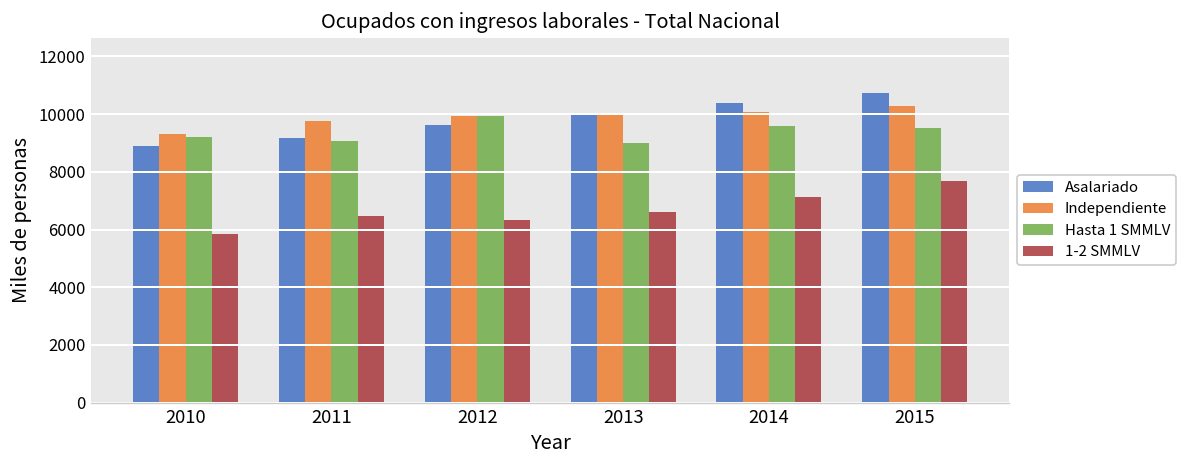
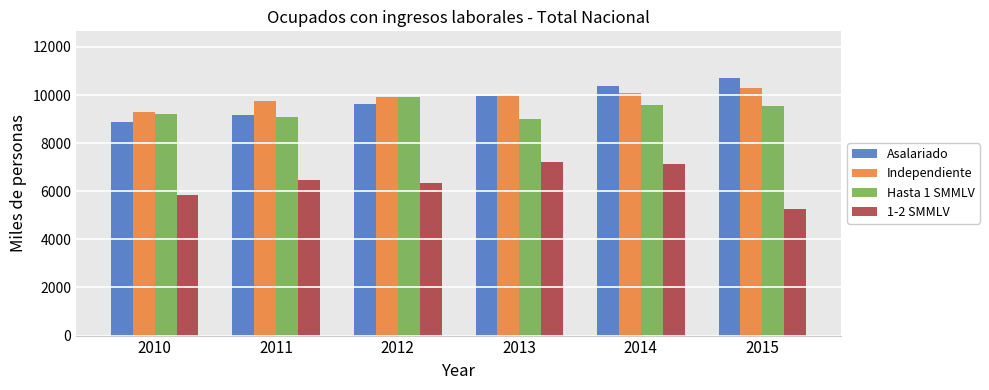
  {
    "Asalariado": {
      "2010": 8900,
      "2011": 9200,
      "2012": 9600,
      "2013": 10000,
      "2014": 10400,
      "2015": 10700
    },
    "Independiente": {
      "2010": 9300,
      "2011": 9700,
      "2012": 9900,
      "2013": 10000,
      "2014": 10100,
      "2015": 10300
    },
    "Hasta 1 SMMLV": {
      "2010": 9200,
      "2011": 9100,
      "2012": 9900,
      "2013": 9000,
      "2014": 9600,
      "2015": 9500
    },
    "1-2 SMMLV": {
      "2010": 5900,
      "2011": 6500,
      "2012": 6300,
-     "2013": 6600,
+     "2013": 7200,
      "2014": 7100,
-     "2015": 7700
+     "2015": 5300
    }
  }
